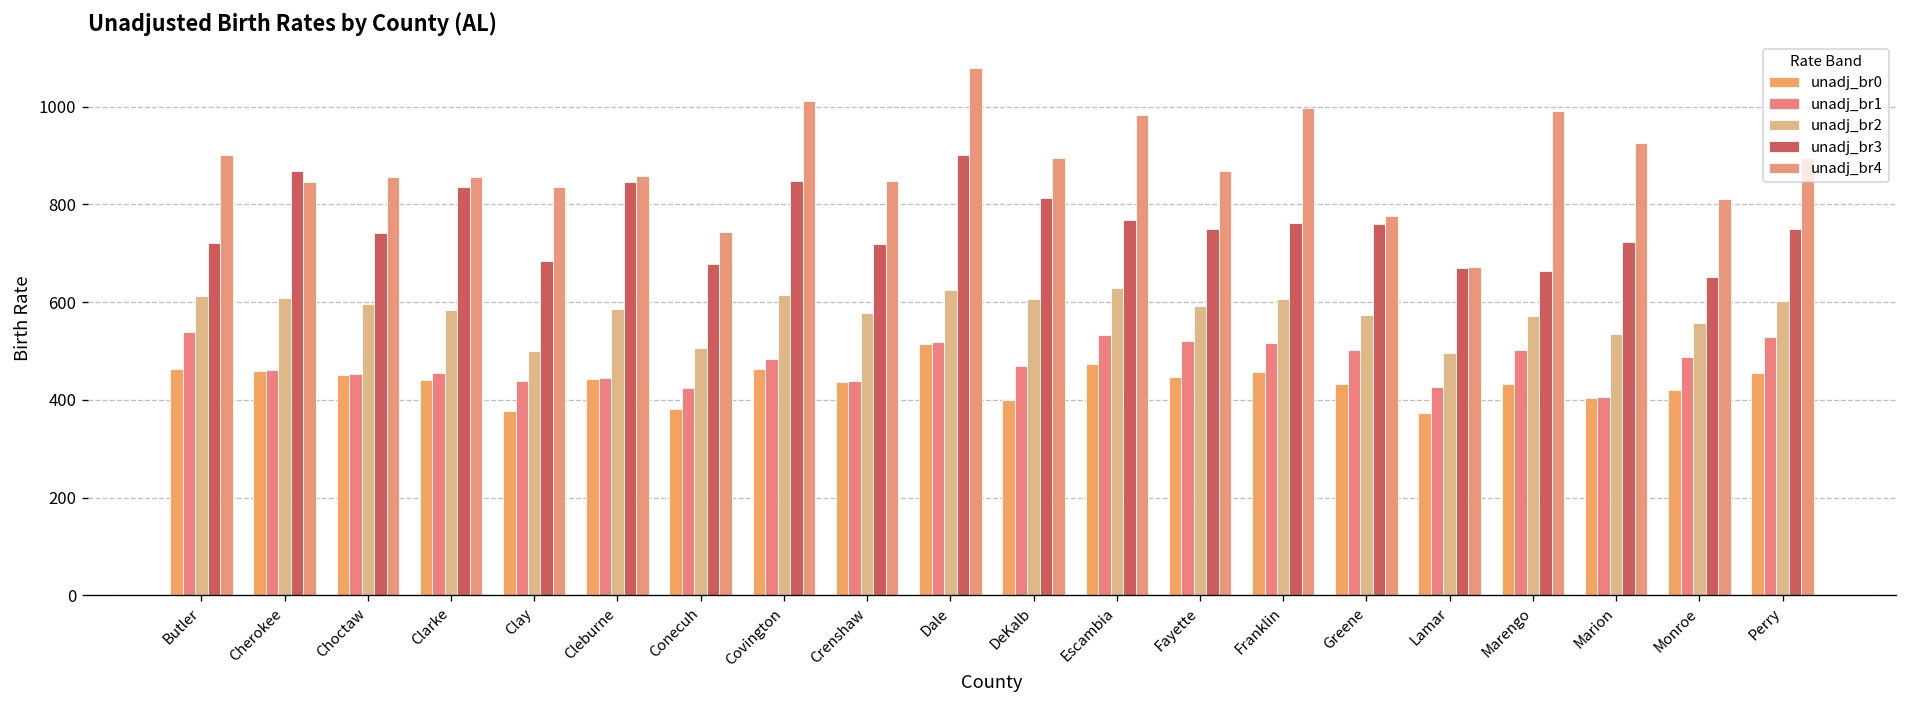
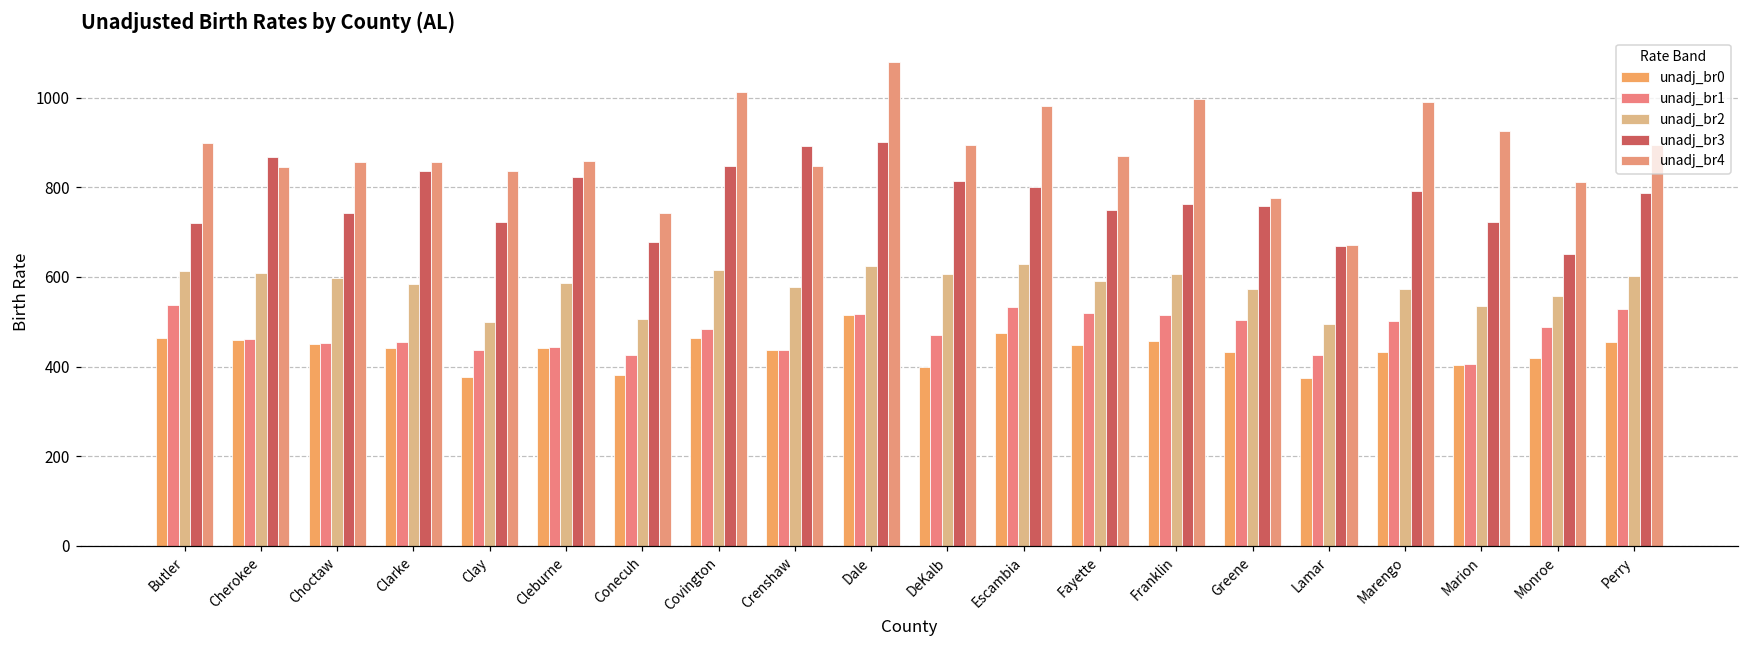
  {
    "unadj_br3": {
      "Butler": 720,
      "Cherokee": 870,
      "Choctaw": 740,
      "Clarke": 840,
-     "Clay": 680,
-     "Cleburne": 850,
+     "Clay": 720,
+     "Cleburne": 820,
      "Conecuh": 680,
      "Covington": 850,
-     "Crenshaw": 720,
+     "Crenshaw": 890,
      "Dale": 900,
      "DeKalb": 810,
-     "Escambia": 770,
+     "Escambia": 800,
      "Fayette": 750,
      "Franklin": 760,
      "Greene": 760,
      "Lamar": 670,
-     "Marengo": 660,
+     "Marengo": 790,
      "Marion": 720,
      "Monroe": 650,
-     "Perry": 750
+     "Perry": 790
    }
  }
